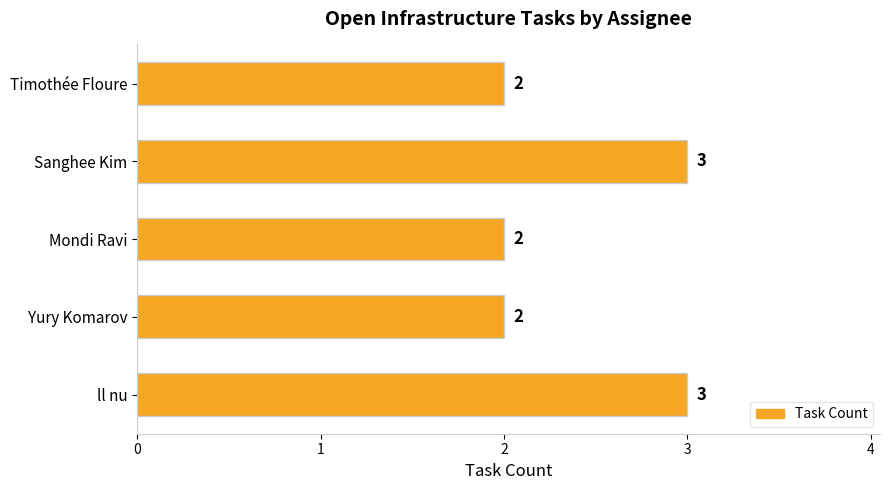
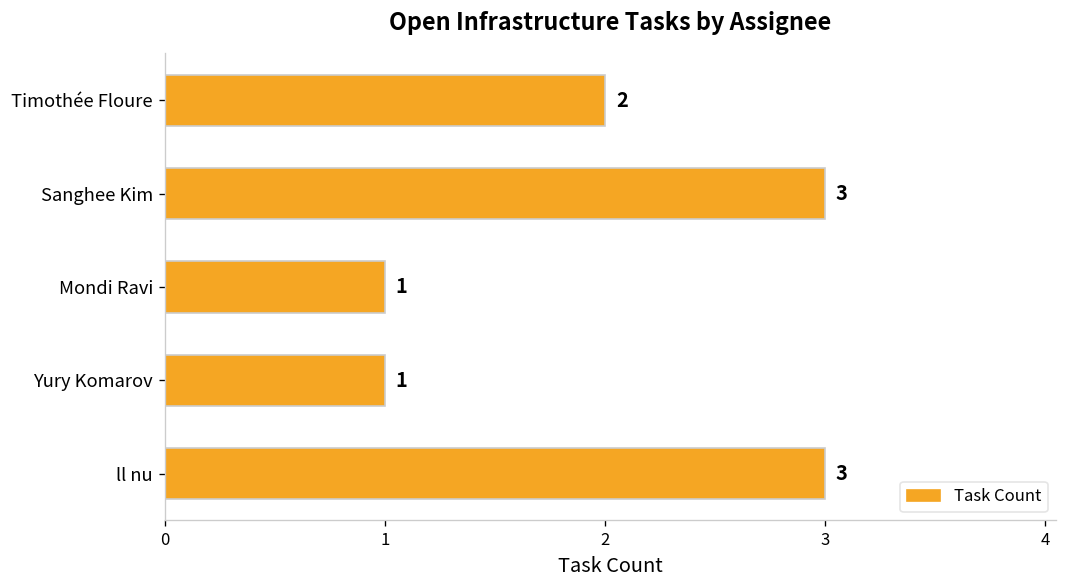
  {
    "Timothée Floure": 2,
    "Sanghee Kim": 3,
-   "Mondi Ravi": 2,
-   "Yury Komarov": 2,
+   "Mondi Ravi": 1,
+   "Yury Komarov": 1,
    "ll nu": 3
  }
